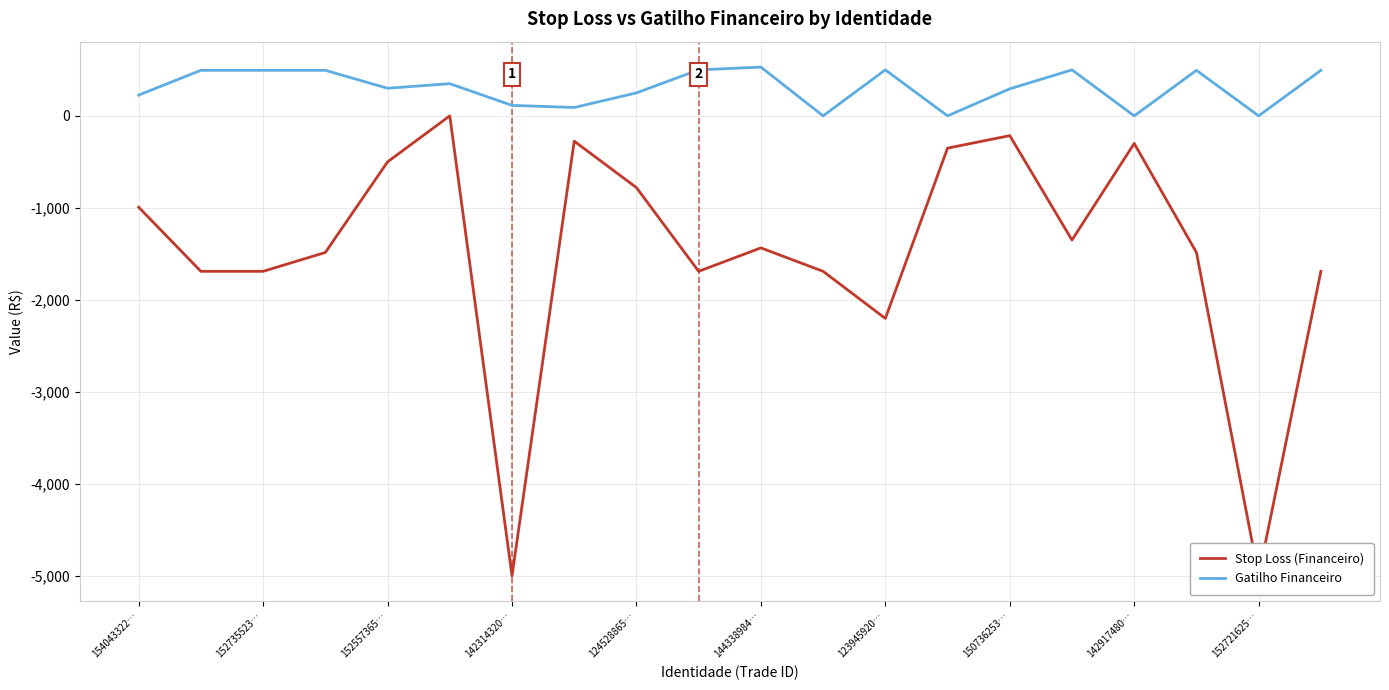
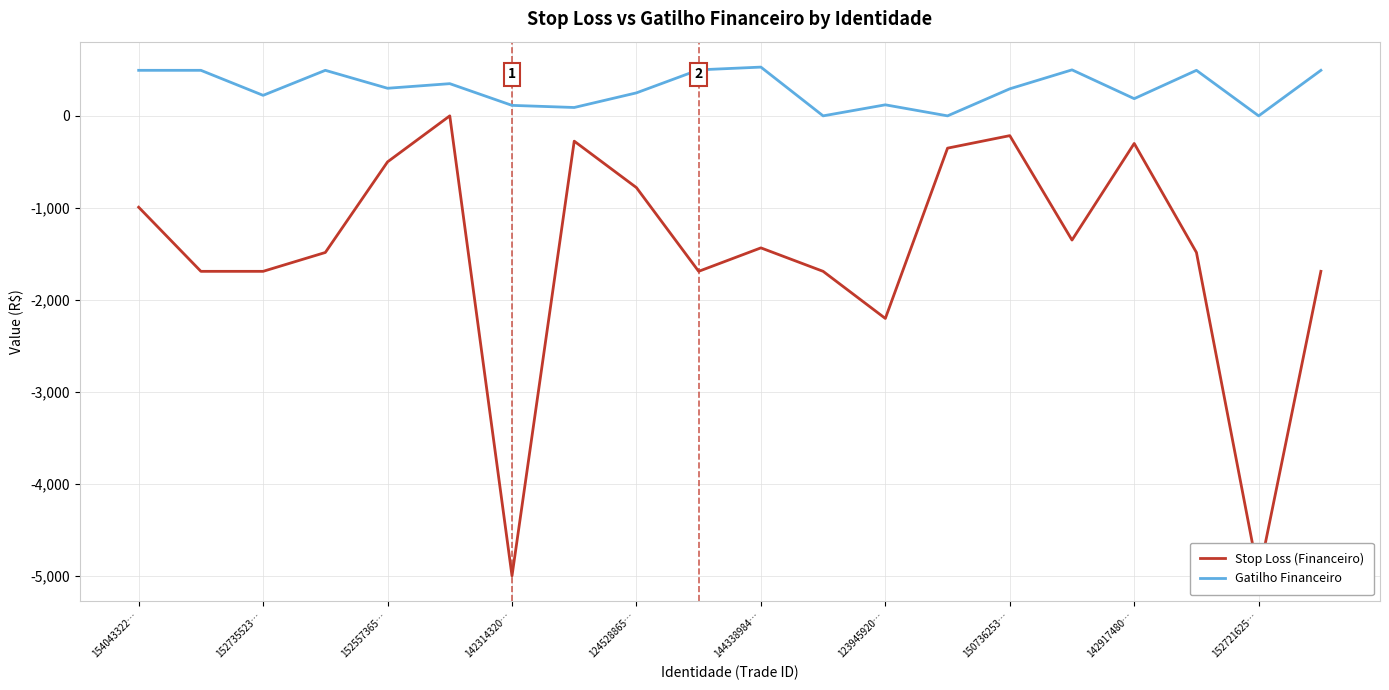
  {
    "Stop Loss (Financeiro)": {
      "154043322…": "-1,000",
      "152735523…": "-1,700",
      "152557365…": "-500",
      "142314320…": "-5,000",
      "124528865…": "-800",
      "144338984…": "-1,400",
      "123945920…": "-2,200",
      "150736253…": "-200",
      "142917480…": "-300"
    },
    "Gatilho Financeiro": {
-     "154043322…": "200",
-     "152735523…": "500",
+     "154043322…": "500",
+     "152735523…": "200",
      "152557365…": "300",
      "124528865…": "300",
      "144338984…": "500",
-     "123945920…": "500",
+     "123945920…": "100",
      "150736253…": "300",
-     "142917480…": "0",
+     "142917480…": "200",
      "152721625…": "0"
    }
  }
